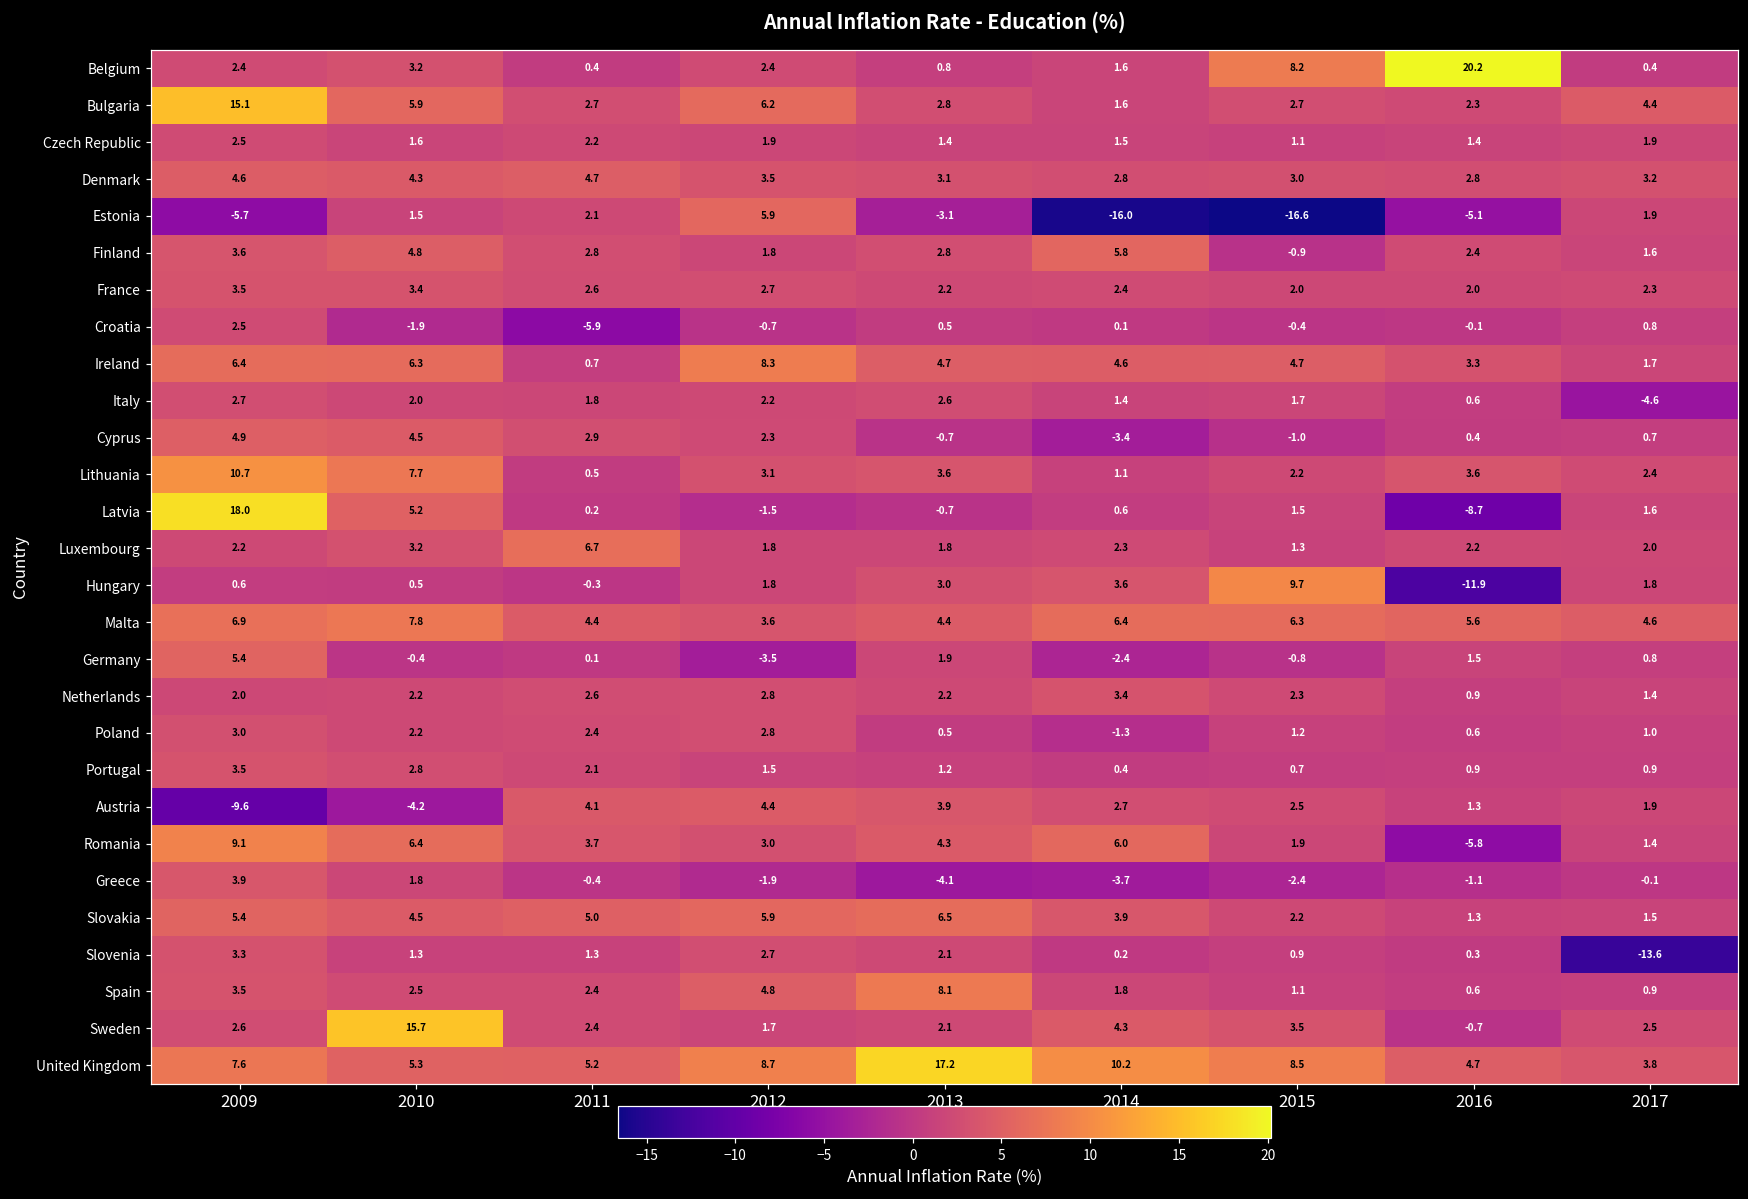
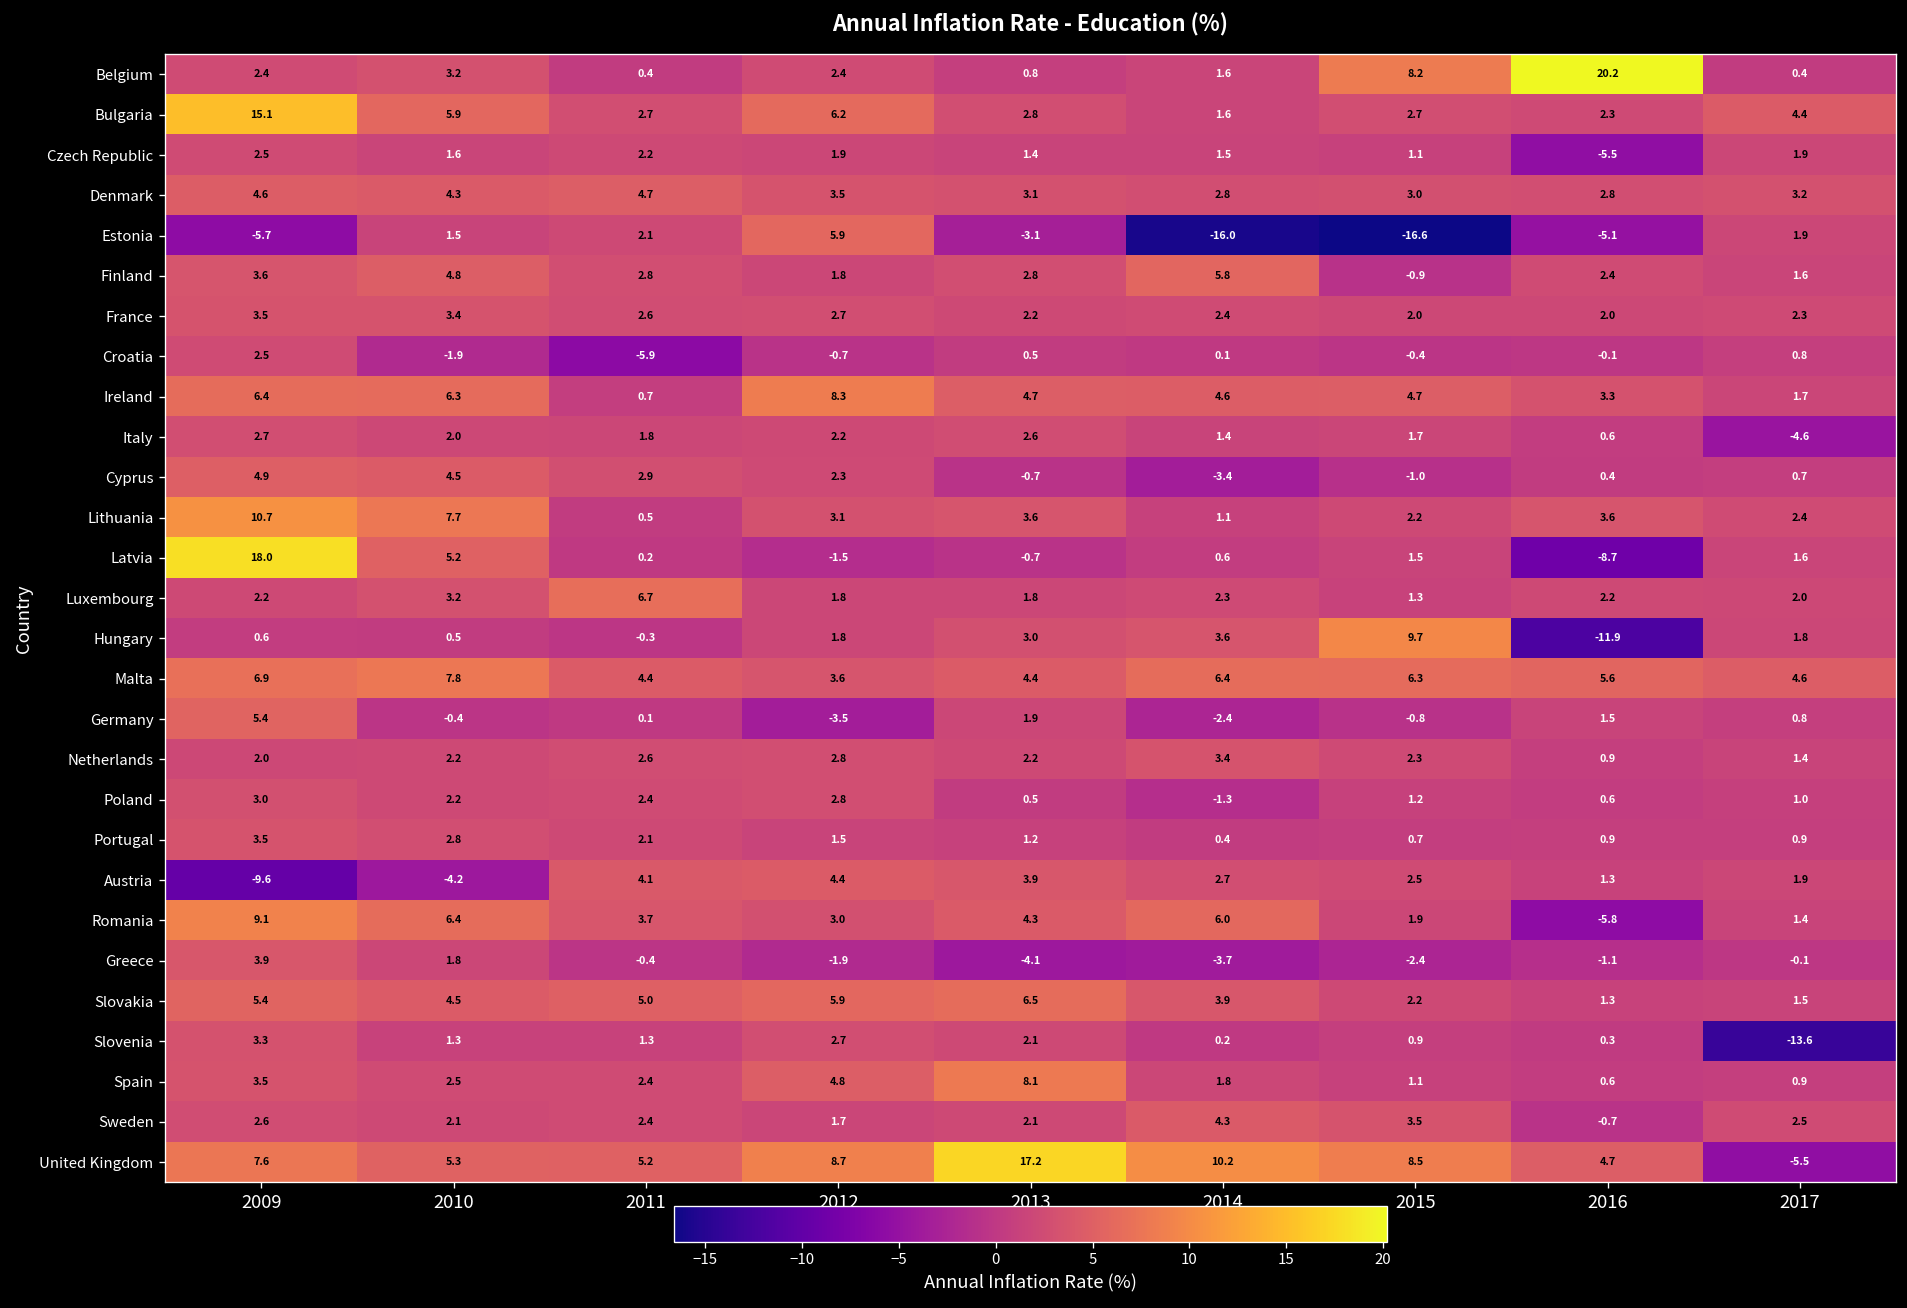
  {
    "Belgium": {
      "2009": 2.4,
      "2010": 3.2,
      "2011": 0.4,
      "2015": 8.2,
      "2016": 20.2,
      "2017": 0.4
    },
    "Bulgaria": {
      "2009": 15.1,
      "2010": 5.9,
      "2011": 2.7,
      "2015": 2.7,
      "2016": 2.3,
      "2017": 4.4
    },
    "Czech Republic": {
      "2009": 2.5,
      "2010": 1.6,
      "2011": 2.2,
      "2015": 1.1,
-     "2016": 1.4,
+     "2016": -5.5,
      "2017": 1.9
    },
    "Denmark": {
      "2009": 4.6,
      "2010": 4.3,
      "2011": 4.7,
      "2015": 3.0,
      "2016": 2.8,
      "2017": 3.2
    },
    "Estonia": {
      "2009": -5.7,
      "2010": 1.5,
      "2011": 2.1,
      "2015": -16.6,
      "2016": -5.1,
      "2017": 1.9
    },
    "Finland": {
      "2009": 3.6,
      "2010": 4.8,
      "2011": 2.8,
      "2015": -0.9,
      "2016": 2.4,
      "2017": 1.6
    },
    "France": {
      "2009": 3.5,
      "2010": 3.4,
      "2011": 2.6,
      "2015": 2.0,
      "2016": 2.0,
      "2017": 2.3
    },
    "Croatia": {
      "2009": 2.5,
      "2010": -1.9,
      "2011": -5.9,
      "2015": -0.4,
      "2016": -0.1,
      "2017": 0.8
    },
    "Ireland": {
      "2009": 6.4,
      "2010": 6.3,
      "2011": 0.7,
      "2015": 4.7,
      "2016": 3.3,
      "2017": 1.7
    },
    "Italy": {
      "2009": 2.7,
      "2010": 2.0,
      "2011": 1.8,
      "2015": 1.7,
      "2016": 0.6,
      "2017": -4.6
    },
    "Cyprus": {
      "2009": 4.9,
      "2010": 4.5,
      "2011": 2.9,
      "2015": -1.0,
      "2016": 0.4,
      "2017": 0.7
    },
    "Lithuania": {
      "2009": 10.7,
      "2010": 7.7,
      "2011": 0.5,
      "2015": 2.2,
      "2016": 3.6,
      "2017": 2.4
    },
    "Latvia": {
      "2009": 18.0,
      "2010": 5.2,
      "2011": 0.2,
      "2015": 1.5,
      "2016": -8.7,
      "2017": 1.6
    },
    "Luxembourg": {
      "2009": 2.2,
      "2010": 3.2,
      "2011": 6.7,
      "2015": 1.3,
      "2016": 2.2,
      "2017": 2.0
    },
    "Hungary": {
      "2009": 0.6,
      "2010": 0.5,
      "2011": -0.3,
      "2015": 9.7,
      "2016": -11.9,
      "2017": 1.8
    },
    "Malta": {
      "2009": 6.9,
      "2010": 7.8,
      "2011": 4.4,
      "2015": 6.3,
      "2016": 5.6,
      "2017": 4.6
    },
    "Germany": {
      "2009": 5.4,
      "2010": -0.4,
      "2011": 0.1,
      "2015": -0.8,
      "2016": 1.5,
      "2017": 0.8
    },
    "Netherlands": {
      "2009": 2.0,
      "2010": 2.2,
      "2011": 2.6,
      "2015": 2.3,
      "2016": 0.9,
      "2017": 1.4
    },
    "Poland": {
      "2009": 3.0,
      "2010": 2.2,
      "2011": 2.4,
      "2015": 1.2,
      "2016": 0.6,
      "2017": 1.0
    },
    "Portugal": {
      "2009": 3.5,
      "2010": 2.8,
      "2011": 2.1,
      "2015": 0.7,
      "2016": 0.9,
      "2017": 0.9
    },
    "Austria": {
      "2009": -9.6,
      "2010": -4.2,
      "2011": 4.1,
      "2015": 2.5,
      "2016": 1.3,
      "2017": 1.9
    },
    "Romania": {
      "2009": 9.1,
      "2010": 6.4,
      "2011": 3.7,
      "2015": 1.9,
      "2016": -5.8,
      "2017": 1.4
    },
    "Greece": {
      "2009": 3.9,
      "2010": 1.8,
      "2011": -0.4,
      "2015": -2.4,
      "2016": -1.1,
      "2017": -0.1
    },
    "Slovakia": {
      "2009": 5.4,
      "2010": 4.5,
      "2011": 5.0,
      "2015": 2.2,
      "2016": 1.3,
      "2017": 1.5
    },
    "Slovenia": {
      "2009": 3.3,
      "2010": 1.3,
      "2011": 1.3,
      "2015": 0.9,
      "2016": 0.3,
      "2017": -13.6
    },
    "Spain": {
      "2009": 3.5,
      "2010": 2.5,
      "2011": 2.4,
      "2015": 1.1,
      "2016": 0.6,
      "2017": 0.9
    },
    "Sweden": {
      "2009": 2.6,
-     "2010": 15.7,
+     "2010": 2.1,
      "2011": 2.4,
      "2015": 3.5,
      "2016": -0.7,
      "2017": 2.5
    },
    "United Kingdom": {
      "2009": 7.6,
      "2010": 5.3,
      "2011": 5.2,
      "2015": 8.5,
      "2016": 4.7,
-     "2017": 3.8
+     "2017": -5.5
    }
  }
